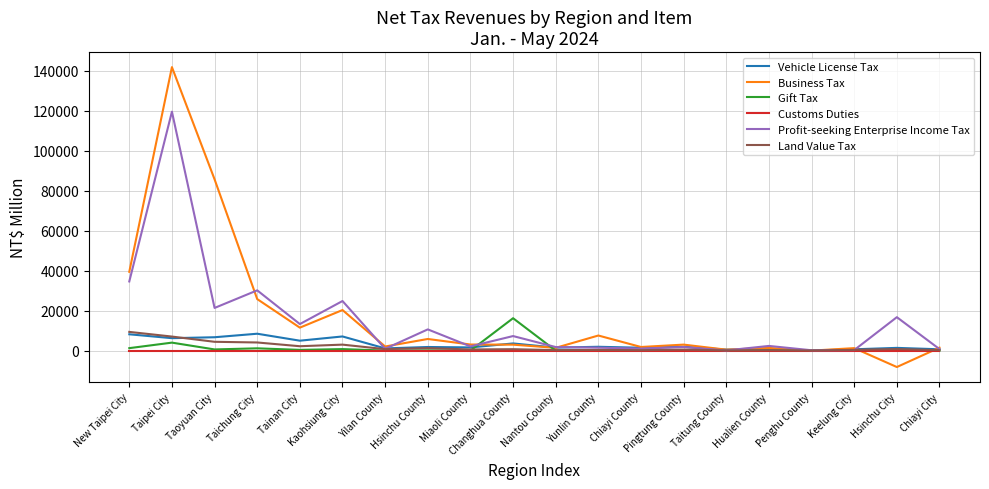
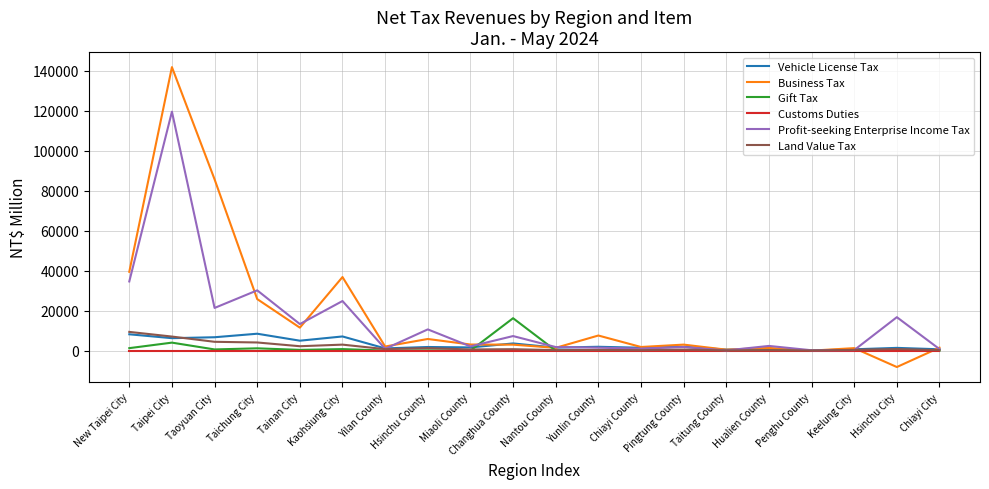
  {
    "Vehicle License Tax": {
      "Taoyuan City": 7000,
      "Taichung City": 8000,
      "Tainan City": 5000,
      "Kaohsiung City": 7000
    },
    "Business Tax": {
      "New Taipei City": 39000,
      "Taipei City": 142000,
      "Taoyuan City": 86000,
      "Taichung City": 26000,
      "Tainan City": 12000,
-     "Kaohsiung City": 20000,
+     "Kaohsiung City": 37000,
      "Hsinchu County": 6000,
      "Yunlin County": 8000,
      "Hsinchu City": -8000
    },
    "Gift Tax": {
      "New Taipei City": 1000,
      "Taipei City": 4000,
      "Changhua County": 16000
    },
    "Customs Duties": {
      "New Taipei City": 0,
      "Taipei City": 0
    },
    "Profit-seeking Enterprise Income Tax": {
      "New Taipei City": 35000,
      "Taipei City": 120000,
      "Taoyuan City": 21000,
      "Taichung City": 30000,
      "Tainan City": 13000,
      "Kaohsiung City": 25000,
      "Hsinchu County": 11000,
      "Changhua County": 7000,
      "Hsinchu City": 17000
    },
    "Land Value Tax": {
      "Taoyuan City": 4000,
      "Taichung City": 4000,
      "Tainan City": 2000,
      "Kaohsiung City": 3000
    }
  }
